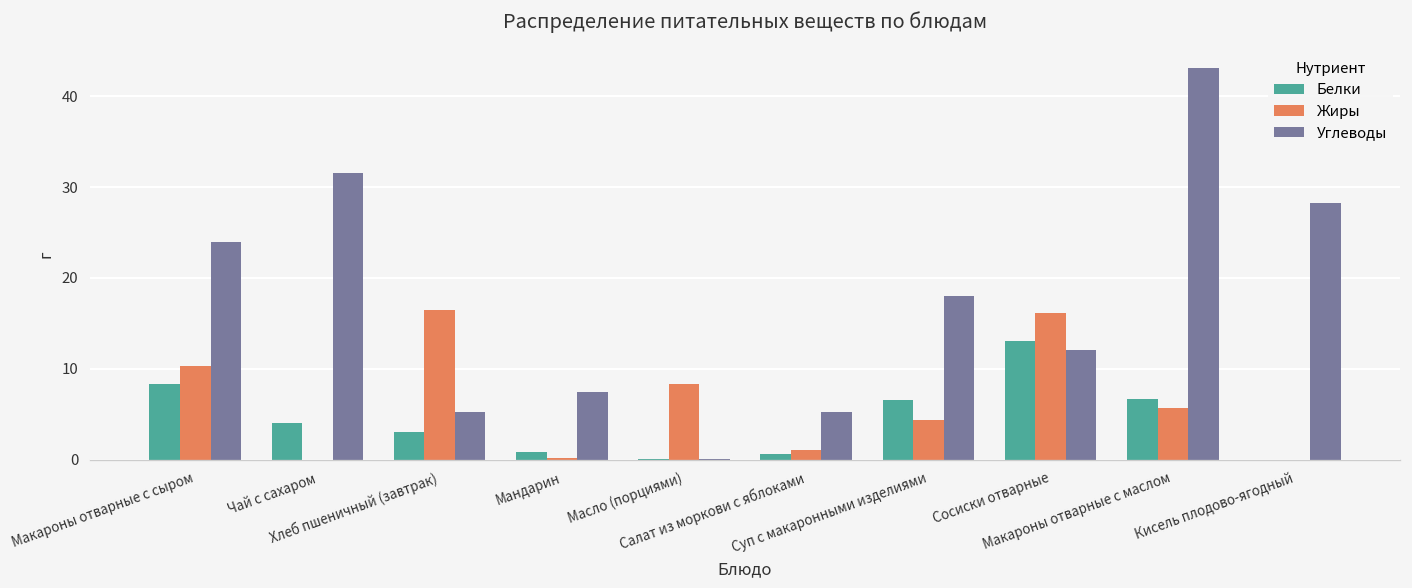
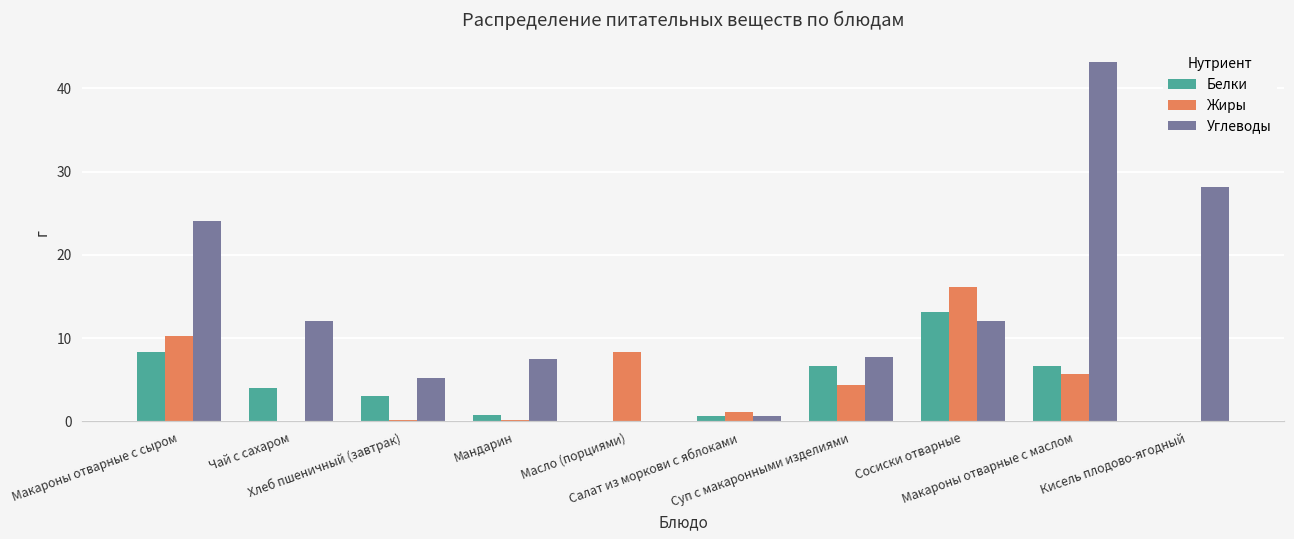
  {
    "Белки": {
      "Макароны отварные с сыром": 8,
      "Чай с сахаром": 4,
      "Хлеб пшеничный (завтрак)": 3,
      "Мандарин": 1,
      "Салат из моркови с яблоками": 1,
      "Суп с макаронными изделиями": 7,
      "Сосиски отварные": 13,
      "Макароны отварные с маслом": 7,
      "Кисель плодово-ягодный": 0
    },
    "Жиры": {
      "Макароны отварные с сыром": 10,
      "Чай с сахаром": 0,
-     "Хлеб пшеничный (завтрак)": 17,
+     "Хлеб пшеничный (завтрак)": 0,
      "Масло (порциями)": 8,
      "Салат из моркови с яблоками": 1,
      "Суп с макаронными изделиями": 4,
      "Сосиски отварные": 16,
      "Макароны отварные с маслом": 6,
      "Кисель плодово-ягодный": 0
    },
    "Углеводы": {
      "Макароны отварные с сыром": 24,
-     "Чай с сахаром": 32,
+     "Чай с сахаром": 12,
      "Хлеб пшеничный (завтрак)": 5,
      "Мандарин": 8,
-     "Салат из моркови с яблоками": 5,
-     "Суп с макаронными изделиями": 18,
+     "Салат из моркови с яблоками": 1,
+     "Суп с макаронными изделиями": 8,
      "Сосиски отварные": 12,
      "Макароны отварные с маслом": 43,
      "Кисель плодово-ягодный": 28
    }
  }
